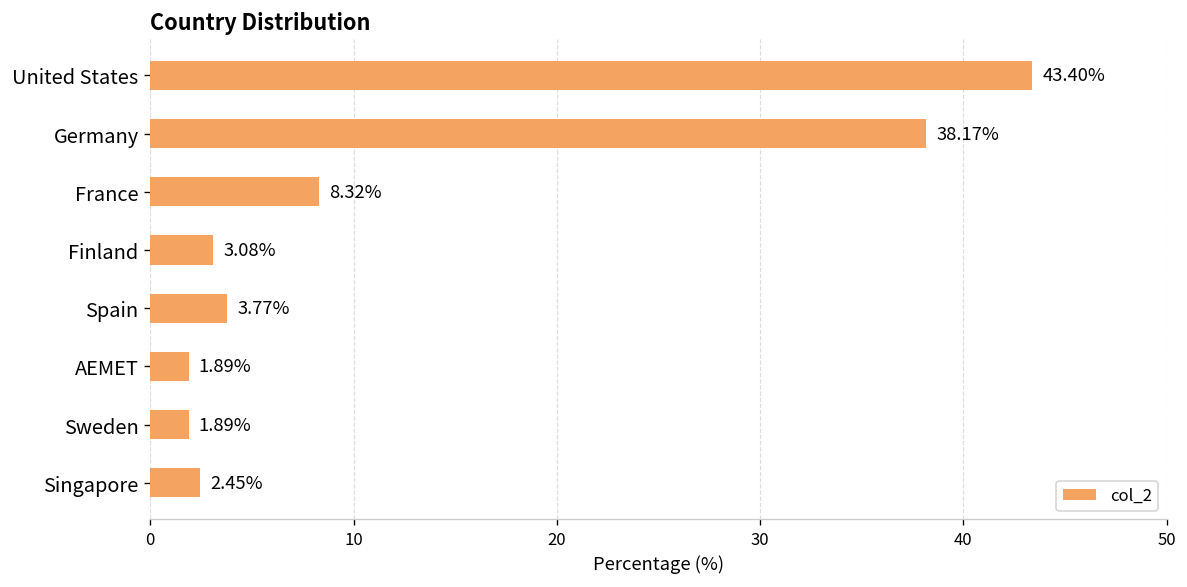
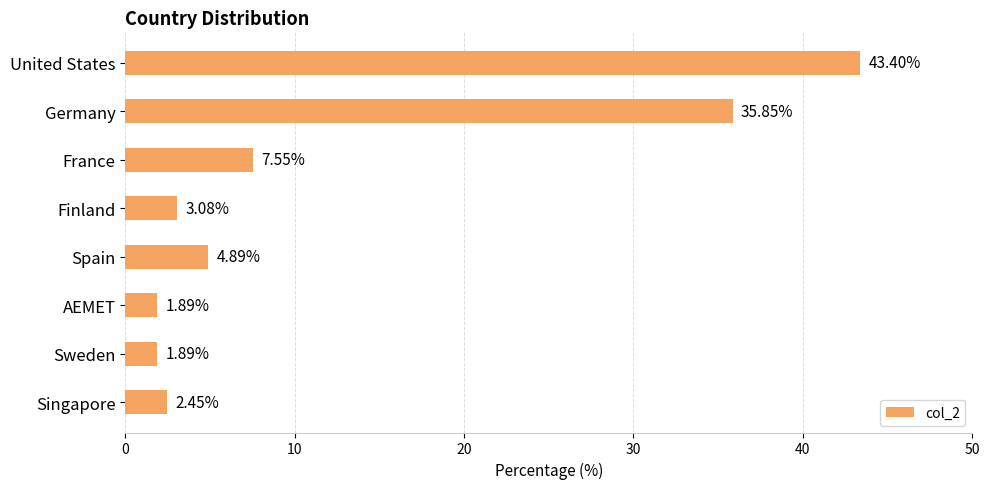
  {
    "United States": "43.40%",
-   "Germany": "38.17%",
-   "France": "8.32%",
+   "Germany": "35.85%",
+   "France": "7.55%",
    "Finland": "3.08%",
-   "Spain": "3.77%",
+   "Spain": "4.89%",
    "AEMET": "1.89%",
    "Sweden": "1.89%",
    "Singapore": "2.45%"
  }
